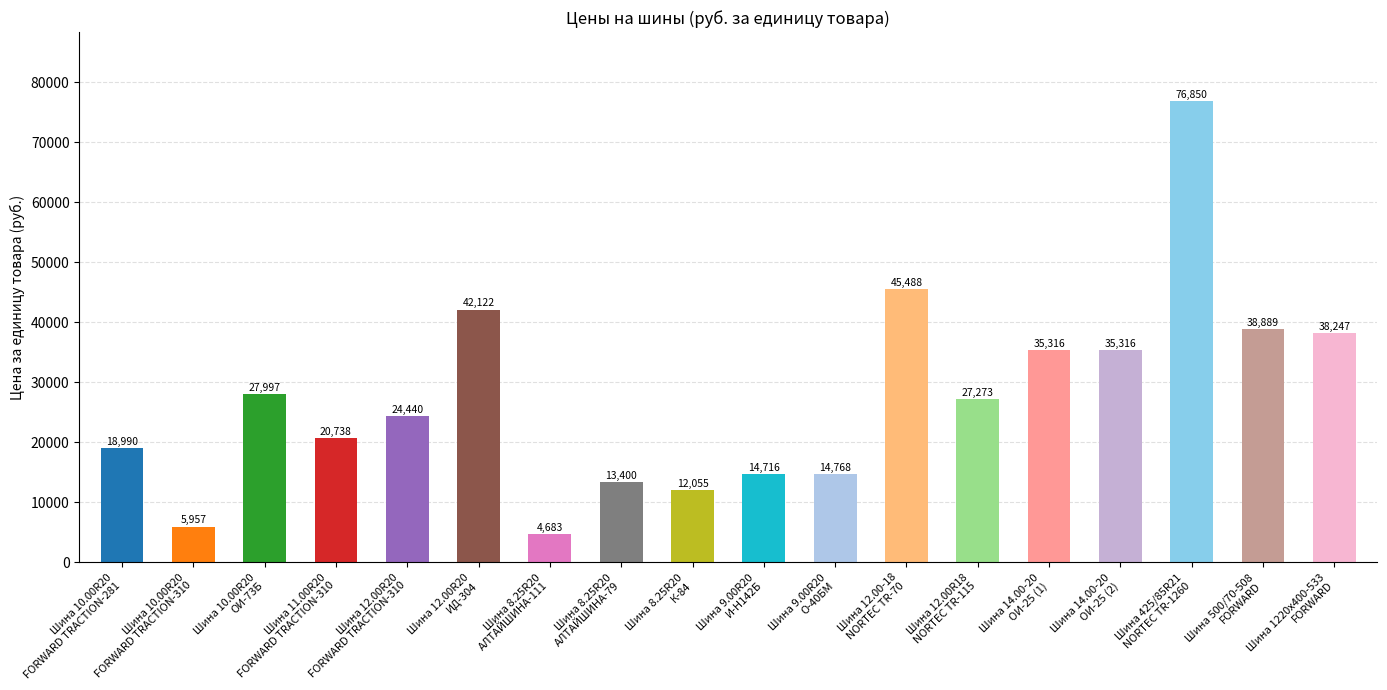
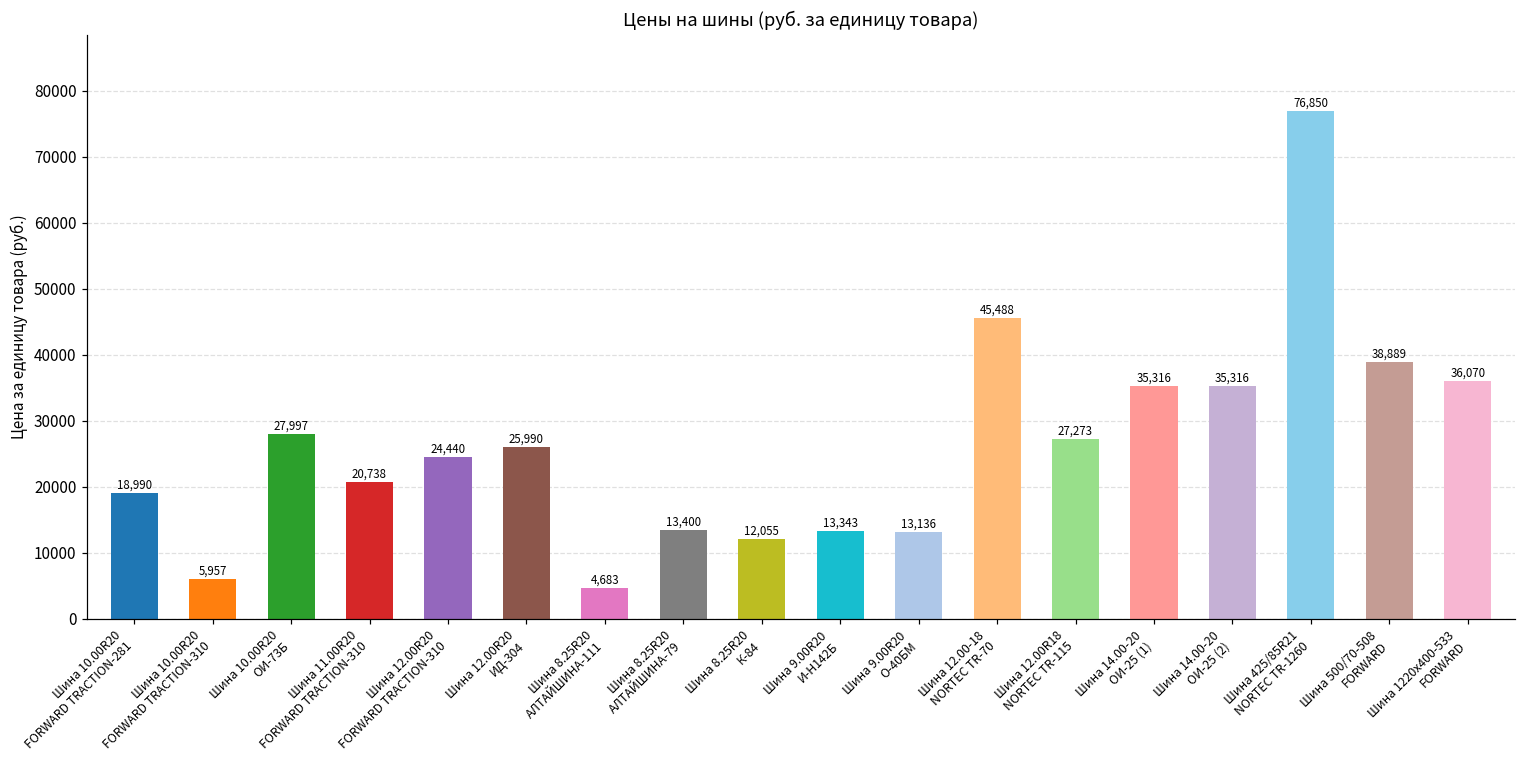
  {
    "Шина 10.00R20 FORWARD TRACTION-281": "18,990",
    "Шина 10.00R20 FORWARD TRACTION-310": "5,957",
    "Шина 10.00R20 ОИ-73Б": "27,997",
    "Шина 11.00R20 FORWARD TRACTION-310": "20,738",
    "Шина 12.00R20 FORWARD TRACTION-310": "24,440",
-   "Шина 12.00R20 ИД-304": "42,122",
+   "Шина 12.00R20 ИД-304": "25,990",
    "Шина 8.25R20 АЛТАЙШИНА-111": "4,683",
    "Шина 8.25R20 АЛТАЙШИНА-79": "13,400",
    "Шина 8.25R20 К-84": "12,055",
-   "Шина 9.00R20 И-Н142Б": "14,716",
-   "Шина 9.00R20 О-40БМ": "14,768",
+   "Шина 9.00R20 И-Н142Б": "13,343",
+   "Шина 9.00R20 О-40БМ": "13,136",
    "Шина 12.00-18 NORTEC TR-70": "45,488",
    "Шина 12.00R18 NORTEC TR-115": "27,273",
    "Шина 14.00-20 ОИ-25 (1)": "35,316",
    "Шина 14.00-20 ОИ-25 (2)": "35,316",
    "Шина 425/85R21 NORTEC TR-1260": "76,850",
    "Шина 500/70-508 FORWARD": "38,889",
-   "Шина 1220х400-533 FORWARD": "38,247"
+   "Шина 1220х400-533 FORWARD": "36,070"
  }
